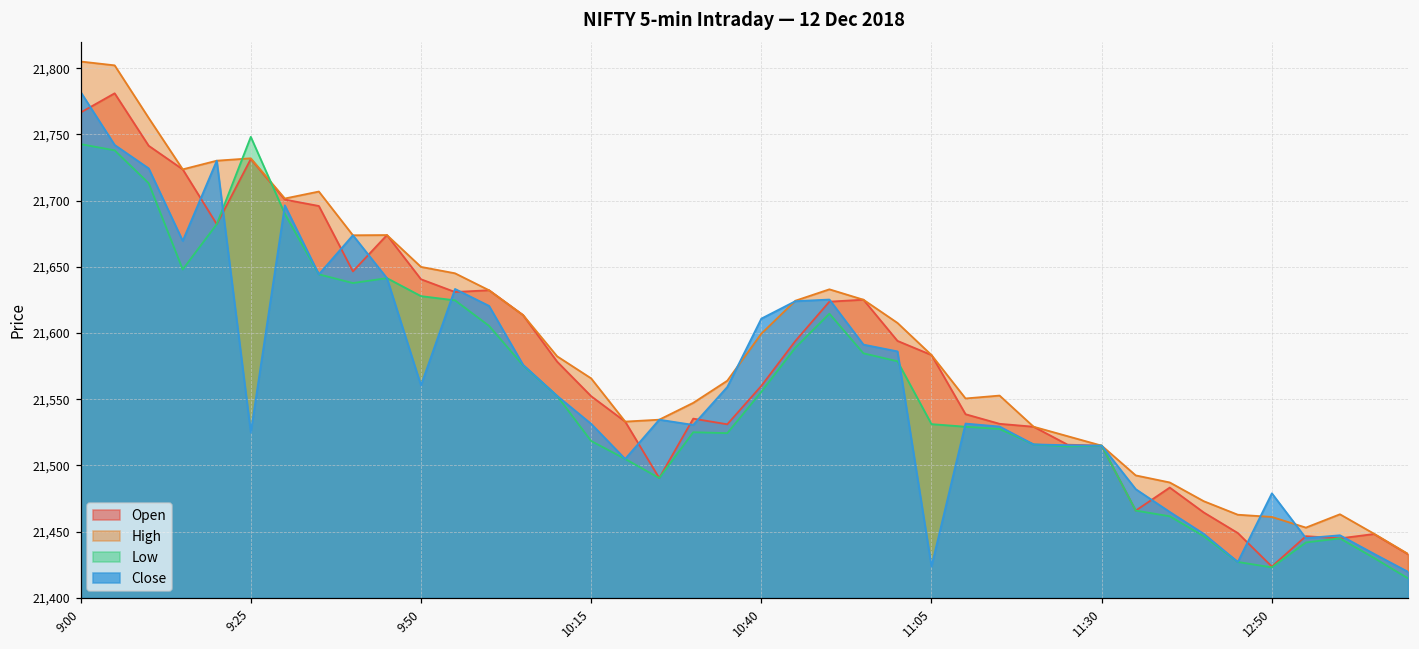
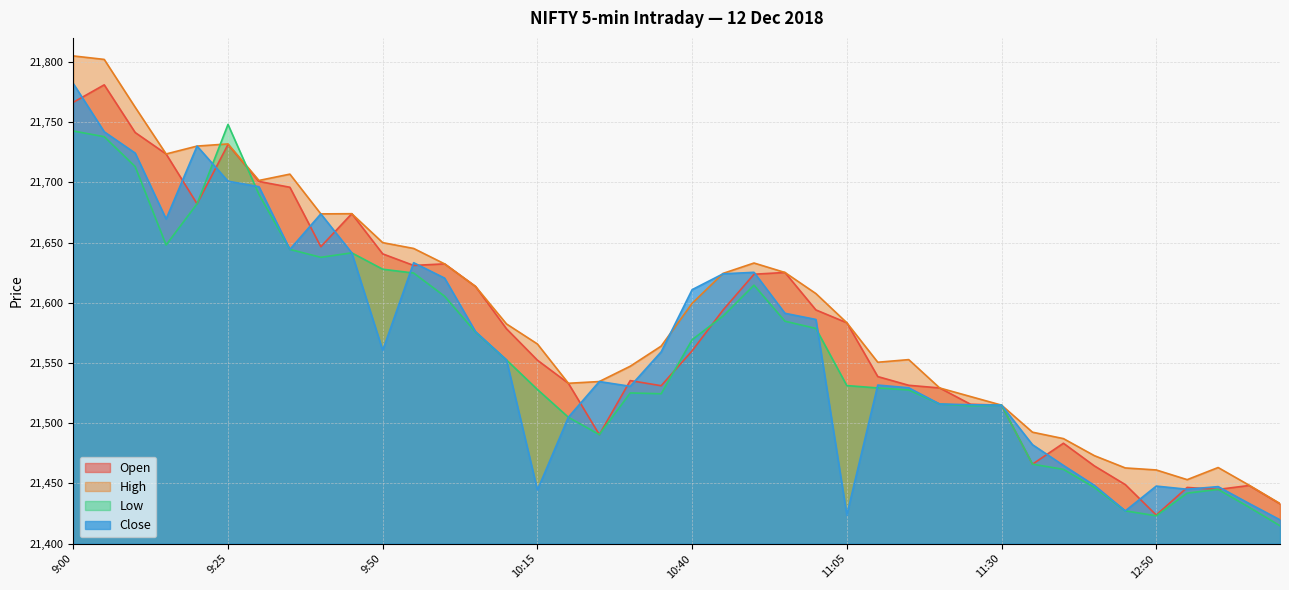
  {
    "Low": {
      "9:00": "21,743",
      "9:25": "21,748",
      "9:50": "21,628",
-     "10:15": "21,519",
-     "10:40": "21,556",
+     "10:15": "21,528",
+     "10:40": "21,569",
      "11:05": "21,531"
    },
    "Close": {
      "9:00": "21,782",
-     "9:25": "21,525",
+     "9:25": "21,701",
      "9:50": "21,561",
-     "10:15": "21,531",
+     "10:15": "21,445",
      "10:40": "21,611",
      "11:05": "21,424",
-     "12:50": "21,479"
+     "12:50": "21,448"
    }
  }
